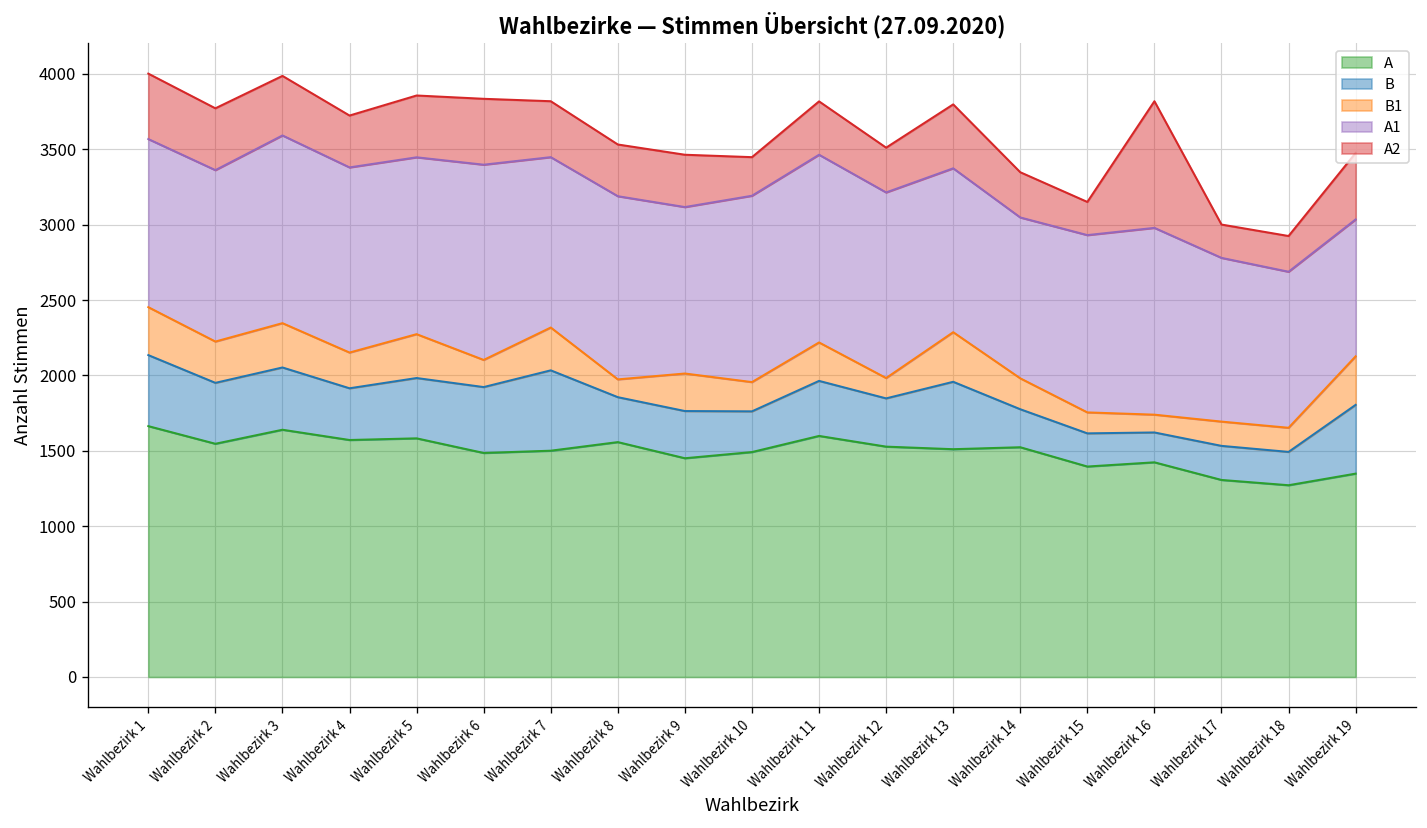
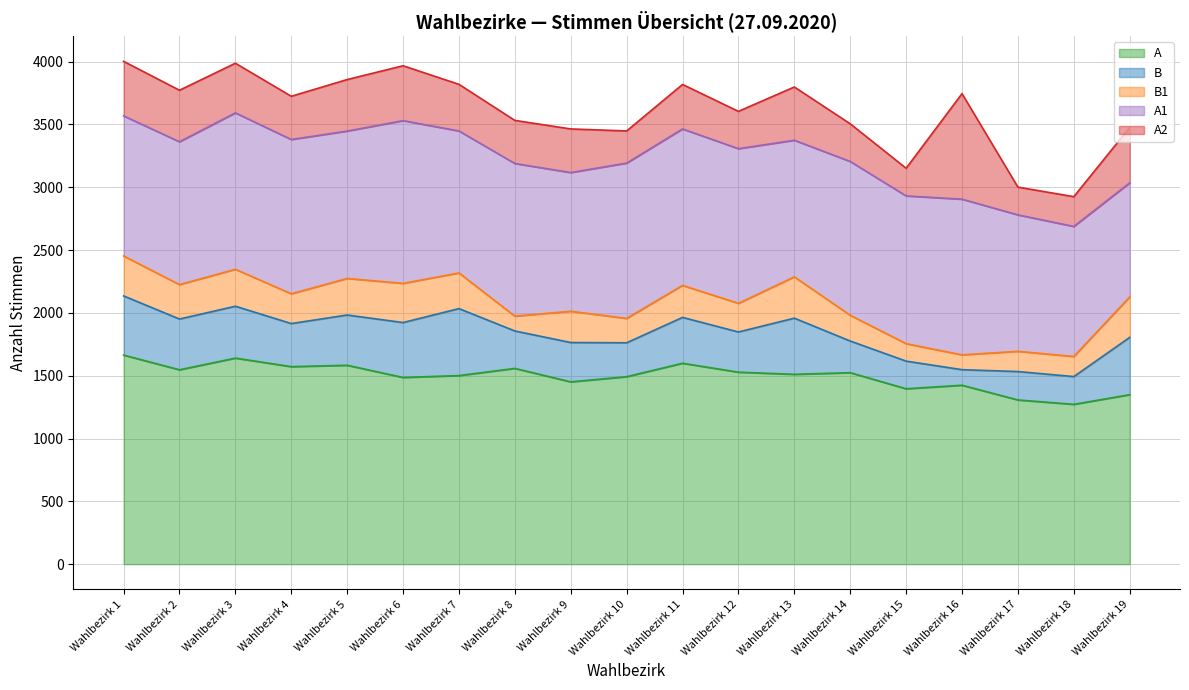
  {
    "A": {
      "Wahlbezirk 1": 1660,
      "Wahlbezirk 2": 1550,
      "Wahlbezirk 3": 1640,
      "Wahlbezirk 4": 1570,
      "Wahlbezirk 5": 1580,
      "Wahlbezirk 6": 1490,
      "Wahlbezirk 7": 1500,
      "Wahlbezirk 8": 1560,
      "Wahlbezirk 9": 1450,
      "Wahlbezirk 10": 1490,
      "Wahlbezirk 11": 1600,
      "Wahlbezirk 12": 1530,
      "Wahlbezirk 13": 1510,
      "Wahlbezirk 14": 1520,
      "Wahlbezirk 15": 1400,
      "Wahlbezirk 16": 1420,
      "Wahlbezirk 17": 1310,
      "Wahlbezirk 18": 1270,
      "Wahlbezirk 19": 1350
    },
    "B": {
      "Wahlbezirk 1": 470,
      "Wahlbezirk 2": 400,
      "Wahlbezirk 3": 410,
      "Wahlbezirk 4": 340,
      "Wahlbezirk 5": 400,
      "Wahlbezirk 6": 440,
      "Wahlbezirk 7": 530,
      "Wahlbezirk 8": 300,
      "Wahlbezirk 9": 310,
      "Wahlbezirk 10": 270,
      "Wahlbezirk 11": 370,
      "Wahlbezirk 12": 320,
      "Wahlbezirk 13": 450,
      "Wahlbezirk 14": 250,
      "Wahlbezirk 15": 220,
-     "Wahlbezirk 16": 200,
+     "Wahlbezirk 16": 120,
      "Wahlbezirk 17": 230,
      "Wahlbezirk 18": 220,
      "Wahlbezirk 19": 460
    },
    "B1": {
      "Wahlbezirk 1": 320,
      "Wahlbezirk 2": 270,
      "Wahlbezirk 3": 290,
      "Wahlbezirk 4": 240,
      "Wahlbezirk 5": 290,
-     "Wahlbezirk 6": 180,
+     "Wahlbezirk 6": 310,
      "Wahlbezirk 7": 280,
      "Wahlbezirk 8": 120,
      "Wahlbezirk 9": 250,
      "Wahlbezirk 10": 190,
      "Wahlbezirk 11": 260,
-     "Wahlbezirk 12": 140,
+     "Wahlbezirk 12": 230,
      "Wahlbezirk 13": 330,
      "Wahlbezirk 14": 210,
      "Wahlbezirk 15": 140,
      "Wahlbezirk 16": 120,
      "Wahlbezirk 17": 160,
      "Wahlbezirk 18": 160,
      "Wahlbezirk 19": 320
    },
    "A1": {
      "Wahlbezirk 1": 1120,
      "Wahlbezirk 2": 1140,
      "Wahlbezirk 3": 1250,
      "Wahlbezirk 4": 1230,
      "Wahlbezirk 5": 1170,
      "Wahlbezirk 6": 1300,
      "Wahlbezirk 7": 1130,
      "Wahlbezirk 8": 1220,
      "Wahlbezirk 9": 1100,
      "Wahlbezirk 10": 1240,
      "Wahlbezirk 11": 1250,
      "Wahlbezirk 12": 1230,
      "Wahlbezirk 13": 1090,
-     "Wahlbezirk 14": 1070,
+     "Wahlbezirk 14": 1220,
      "Wahlbezirk 15": 1180,
      "Wahlbezirk 16": 1240,
      "Wahlbezirk 17": 1090,
      "Wahlbezirk 18": 1040,
      "Wahlbezirk 19": 910
    },
    "A2": {
      "Wahlbezirk 1": 430,
      "Wahlbezirk 2": 410,
      "Wahlbezirk 3": 400,
      "Wahlbezirk 4": 340,
      "Wahlbezirk 5": 410,
      "Wahlbezirk 6": 440,
      "Wahlbezirk 7": 370,
      "Wahlbezirk 8": 340,
      "Wahlbezirk 9": 350,
      "Wahlbezirk 10": 260,
      "Wahlbezirk 11": 350,
      "Wahlbezirk 12": 300,
      "Wahlbezirk 13": 420,
      "Wahlbezirk 14": 300,
      "Wahlbezirk 15": 220,
      "Wahlbezirk 16": 840,
      "Wahlbezirk 17": 220,
      "Wahlbezirk 18": 240
    }
  }
